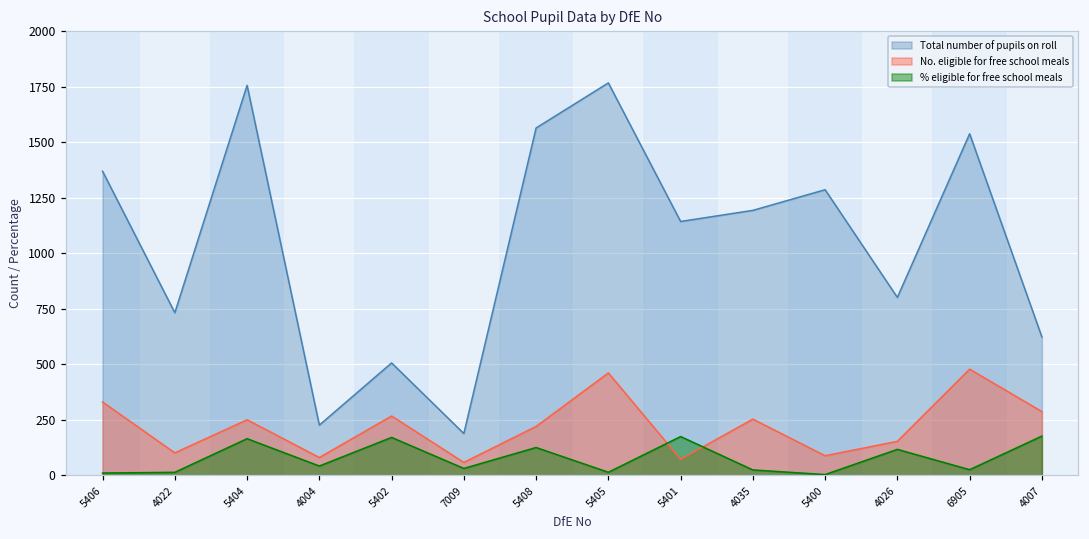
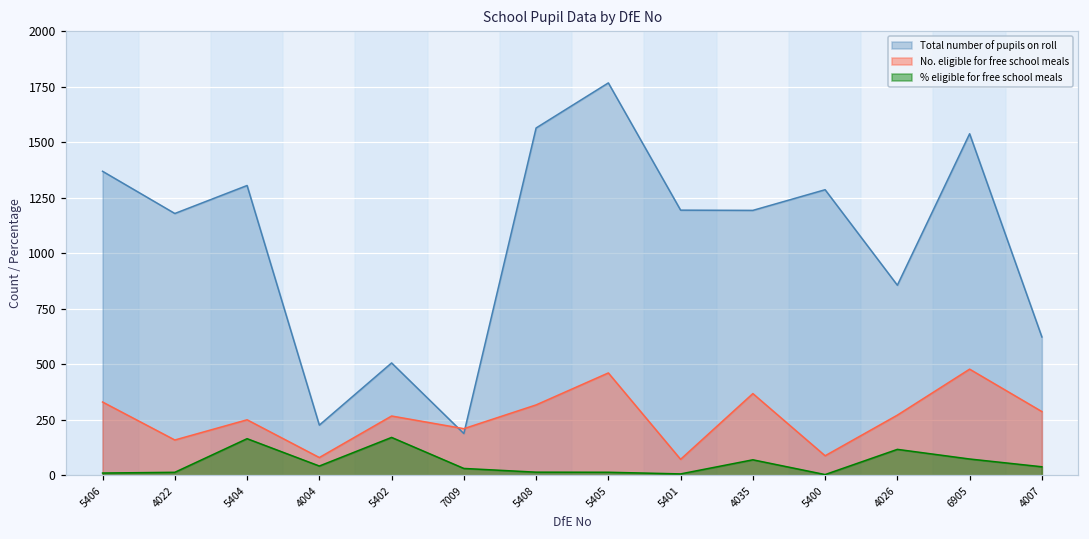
  {
    "Total number of pupils on roll": {
      "5406": 1370,
-     "4022": 730,
-     "5404": 1760,
+     "4022": 1180,
+     "5404": 1310,
      "4004": 230,
      "5402": 510,
      "7009": 190,
      "5408": 1560,
      "5405": 1770,
-     "5401": 1140,
+     "5401": 1190,
      "4035": 1190,
      "5400": 1290,
-     "4026": 800,
+     "4026": 860,
      "6905": 1540,
      "4007": 620
    },
    "No. eligible for free school meals": {
      "5406": 330,
-     "4022": 100,
+     "4022": 160,
      "5404": 250,
      "4004": 80,
      "5402": 270,
-     "7009": 60,
-     "5408": 220,
+     "7009": 210,
+     "5408": 320,
      "5405": 460,
      "5401": 70,
-     "4035": 250,
+     "4035": 370,
      "5400": 90,
-     "4026": 150,
+     "4026": 270,
      "6905": 480,
      "4007": 290
    },
    "% eligible for free school meals": {
      "5406": 10,
      "4022": 10,
      "5404": 160,
      "4004": 40,
      "5402": 170,
      "7009": 30,
-     "5408": 130,
+     "5408": 10,
      "5405": 10,
-     "5401": 170,
-     "4035": 20,
+     "5401": 10,
+     "4035": 70,
      "5400": 0,
      "4026": 120,
-     "6905": 30,
-     "4007": 180
+     "6905": 70,
+     "4007": 40
    }
  }
